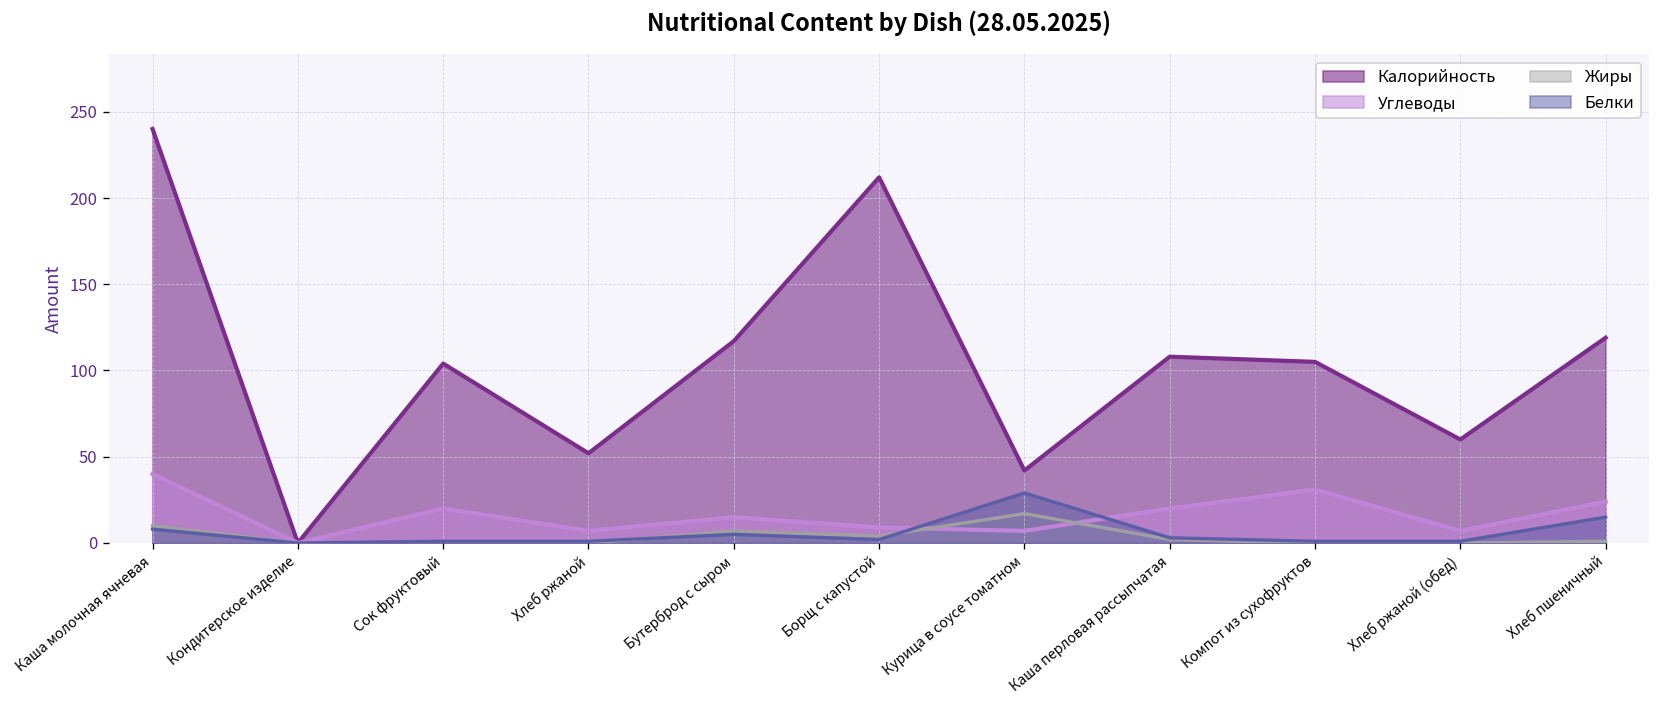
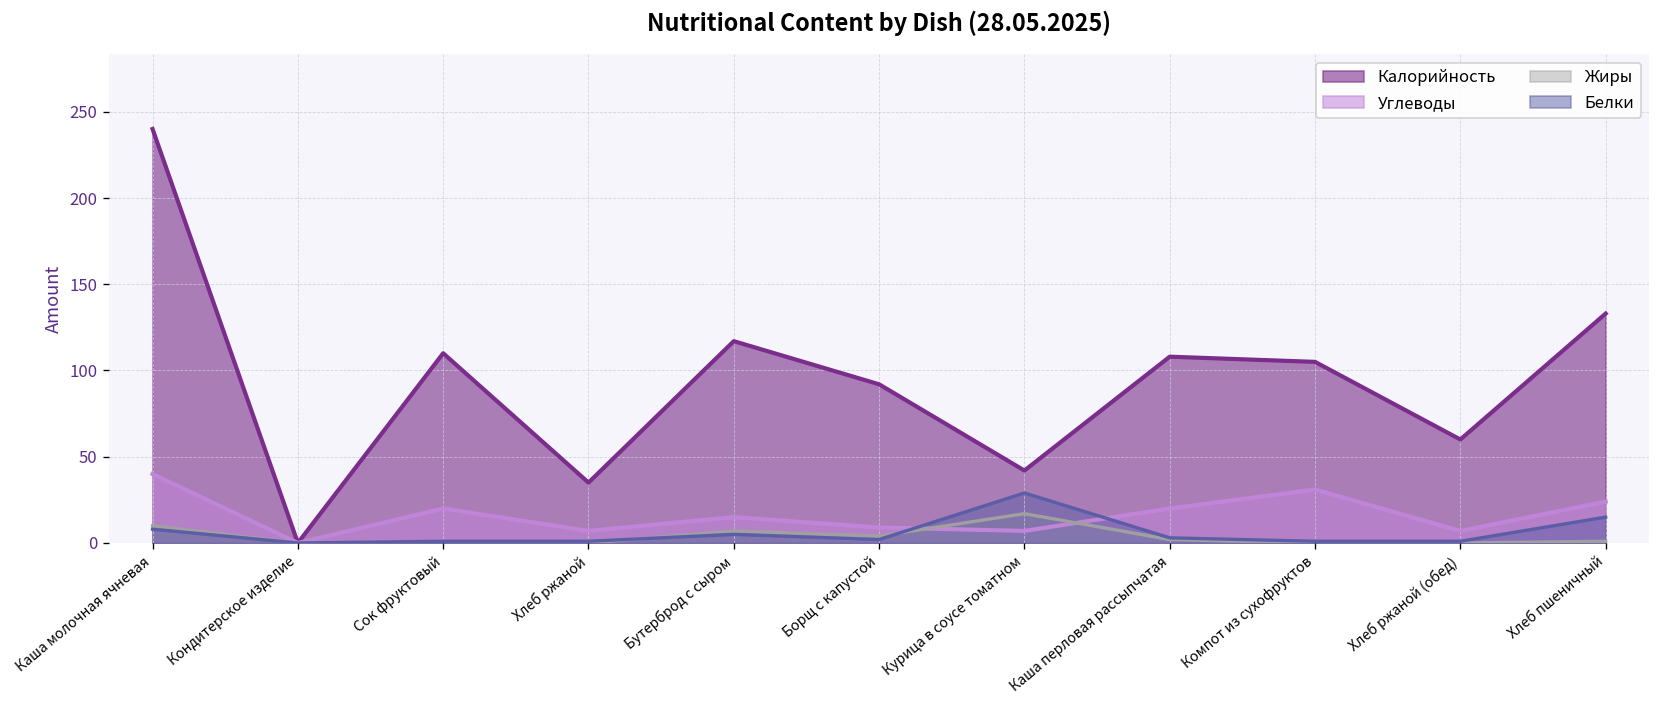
  {
    "Калорийность": {
      "Каша молочная ячневая": 240,
-     "Сок фруктовый": 104,
-     "Хлеб ржаной": 52,
+     "Сок фруктовый": 110,
+     "Хлеб ржаной": 35,
      "Бутерброд с сыром": 117,
-     "Борщ с капустой": 212,
+     "Борщ с капустой": 92,
      "Курица в соусе томатном": 42,
      "Каша перловая рассыпчатая": 108,
      "Компот из сухофруктов": 105,
      "Хлеб ржаной (обед)": 60,
-     "Хлеб пшеничный": 119
+     "Хлеб пшеничный": 133
    },
    "Белки": {
      "Каша молочная ячневая": 8,
      "Бутерброд с сыром": 5,
      "Борщ с капустой": 2,
      "Курица в соусе томатном": 29,
      "Хлеб пшеничный": 15
    }
  }
